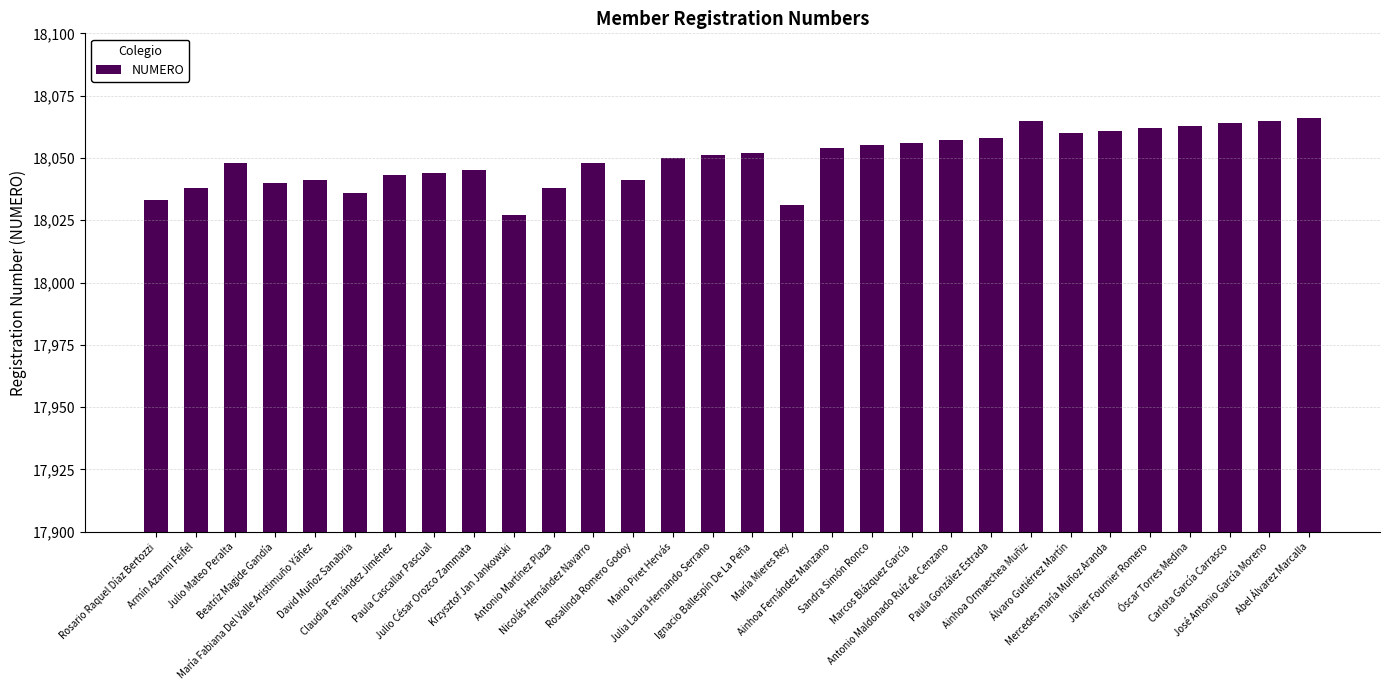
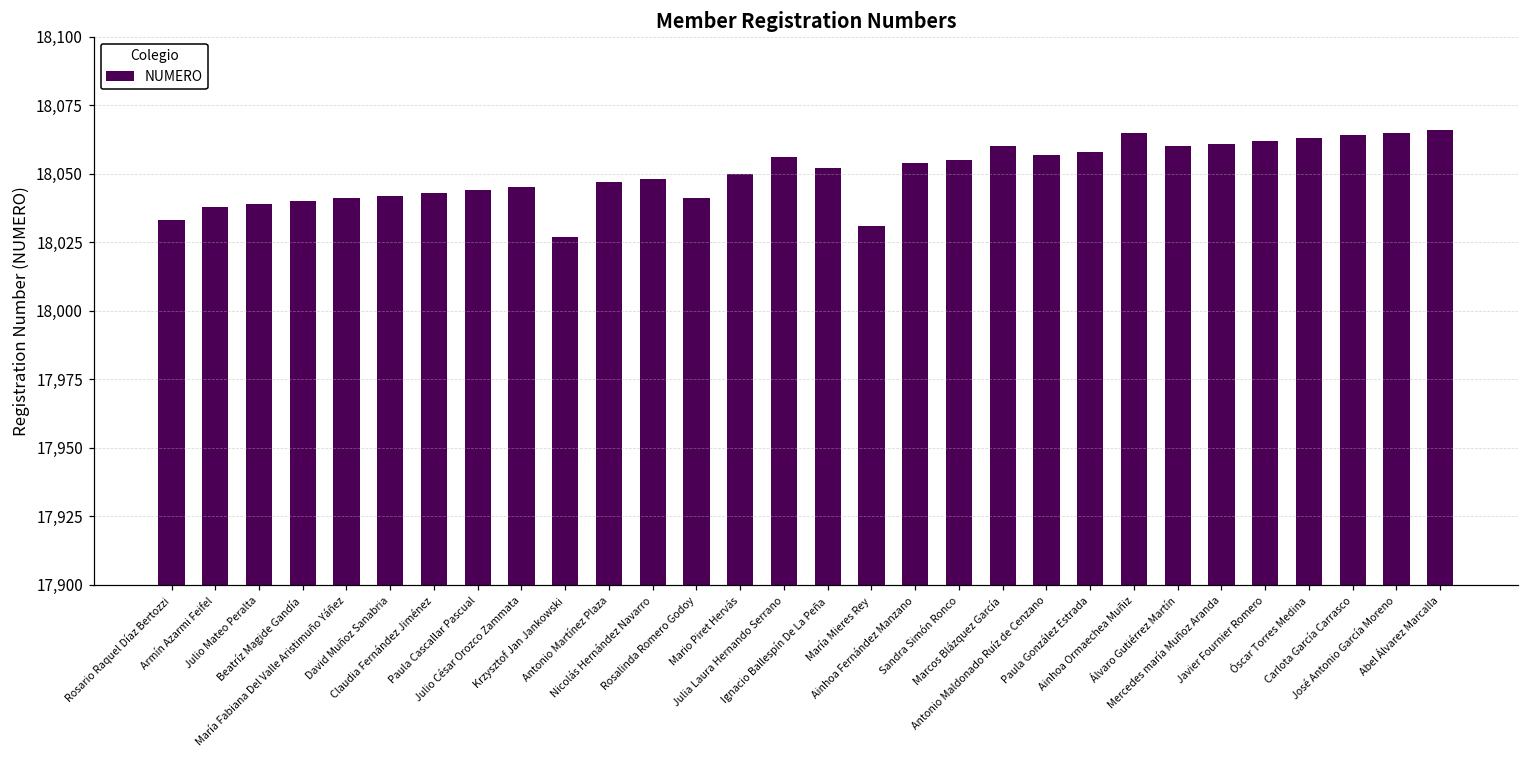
  {
    "Rosario Raquel Díaz Bertozzi": "18,033",
    "Armín Azarmi Feifel": "18,038",
-   "Julio Mateo Peralta": "18,048",
+   "Julio Mateo Peralta": "18,039",
    "Beatríz Magide Gandía": "18,040",
    "María Fabiana Del Valle Aristimuño Yáñez": "18,041",
-   "David Muñoz Sanabria": "18,036",
+   "David Muñoz Sanabria": "18,042",
    "Claudia Fernández Jiménez": "18,043",
    "Paula Cascallar Pascual": "18,044",
    "Julio César Orozco Zammata": "18,045",
    "Krzysztof Jan Jankowski": "18,027",
-   "Antonio Martínez Plaza": "18,038",
+   "Antonio Martínez Plaza": "18,047",
    "Nicolás Hernández Navarro": "18,048",
    "Rosalinda Romero Godoy": "18,041",
    "Mario Piret Hervás": "18,050",
-   "Julia Laura Hernando Serrano": "18,051",
+   "Julia Laura Hernando Serrano": "18,056",
    "Ignacio Ballespín De La Peña": "18,052",
    "María Mieres Rey": "18,031",
    "Ainhoa Fernández Manzano": "18,054",
    "Sandra Simón Ronco": "18,055",
-   "Marcos Blázquez García": "18,056",
+   "Marcos Blázquez García": "18,060",
    "Antonio Maldonado Ruíz de Cenzano": "18,057",
    "Paula González Estrada": "18,058",
    "Ainhoa Ormaechea Muñiz": "18,065",
    "Álvaro Gutiérrez Martín": "18,060",
    "Mercedes maría Muñoz Aranda": "18,061",
    "Javier Fournier Romero": "18,062",
    "Óscar Torres Medina": "18,063",
    "Carlota García Carrasco": "18,064",
    "José Antonio García Moreno": "18,065",
    "Abel Álvarez Marcalla": "18,066"
  }
